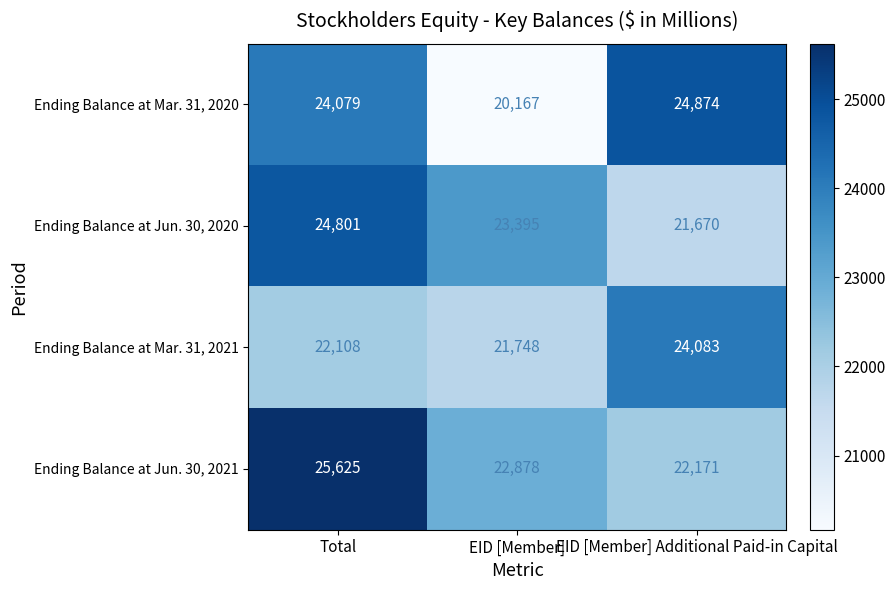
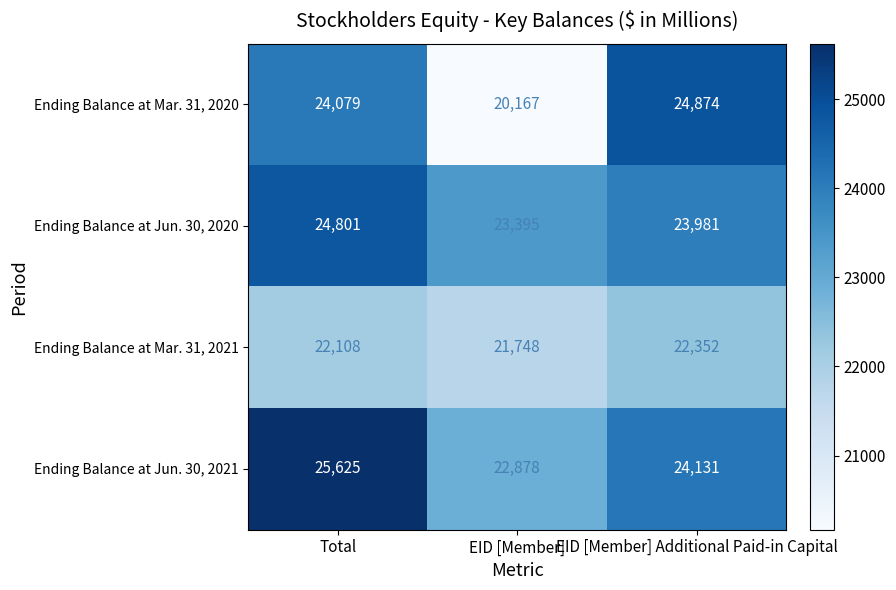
  {
    "Ending Balance at Mar. 31, 2020": {
      "Total": "24,079",
      "EID [Member]": "20,167",
      "EID [Member] Additional Paid-in Capital": "24,874"
    },
    "Ending Balance at Jun. 30, 2020": {
      "Total": "24,801",
-     "EID [Member] Additional Paid-in Capital": "21,670"
+     "EID [Member] Additional Paid-in Capital": "23,981"
    },
    "Ending Balance at Mar. 31, 2021": {
      "Total": "22,108",
      "EID [Member]": "21,748",
-     "EID [Member] Additional Paid-in Capital": "24,083"
+     "EID [Member] Additional Paid-in Capital": "22,352"
    },
    "Ending Balance at Jun. 30, 2021": {
      "Total": "25,625",
-     "EID [Member] Additional Paid-in Capital": "22,171"
+     "EID [Member] Additional Paid-in Capital": "24,131"
    }
  }
